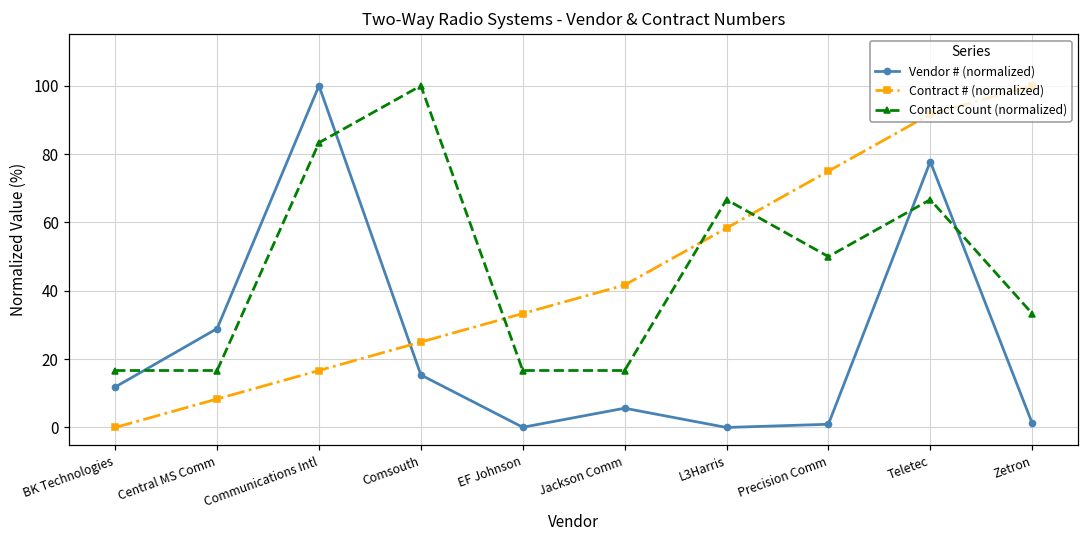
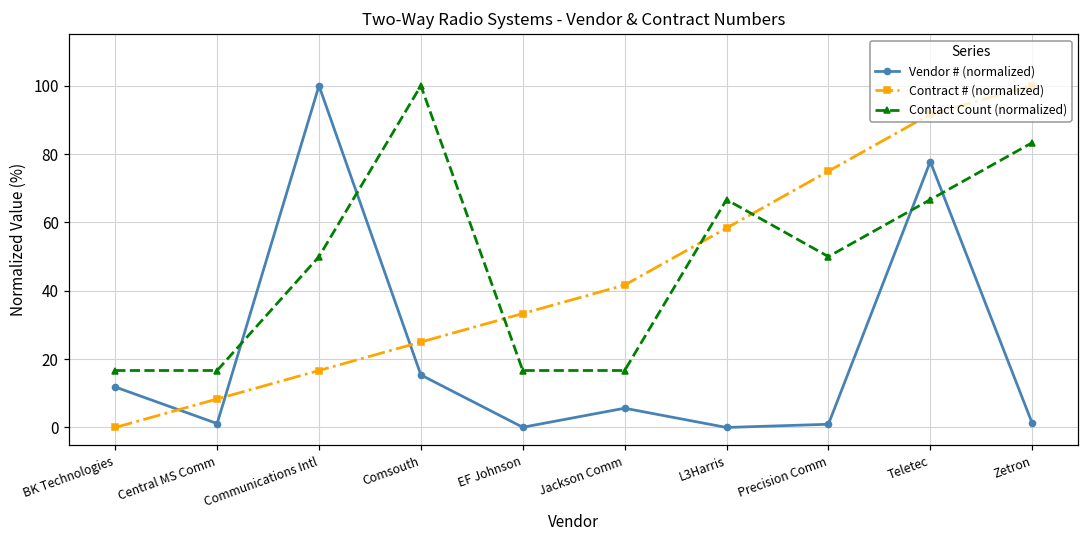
  {
    "Vendor # (normalized)": {
      "BK Technologies": 12,
-     "Central MS Comm": 29,
+     "Central MS Comm": 1,
      "Communications Intl": 100,
      "Comsouth": 15,
      "EF Johnson": 0,
      "Jackson Comm": 6,
      "L3Harris": 0,
      "Precision Comm": 1,
      "Teletec": 78,
      "Zetron": 1
    },
    "Contract # (normalized)": {
      "BK Technologies": 0,
      "Central MS Comm": 8,
      "Communications Intl": 17,
      "Comsouth": 25,
      "EF Johnson": 33,
      "Jackson Comm": 42,
      "L3Harris": 58,
      "Precision Comm": 75
    },
    "Contact Count (normalized)": {
      "BK Technologies": 17,
      "Central MS Comm": 17,
-     "Communications Intl": 83,
+     "Communications Intl": 50,
      "Comsouth": 100,
      "EF Johnson": 17,
      "Jackson Comm": 17,
      "L3Harris": 67,
      "Precision Comm": 50,
      "Teletec": 67,
-     "Zetron": 33
+     "Zetron": 83
    }
  }
